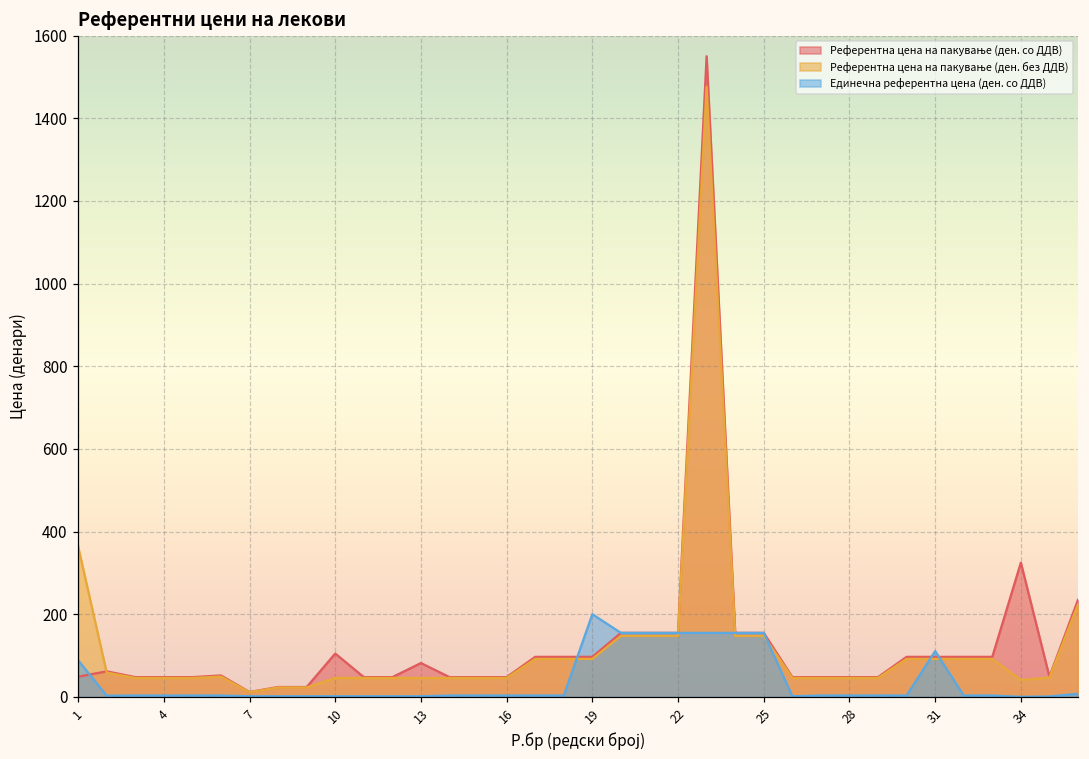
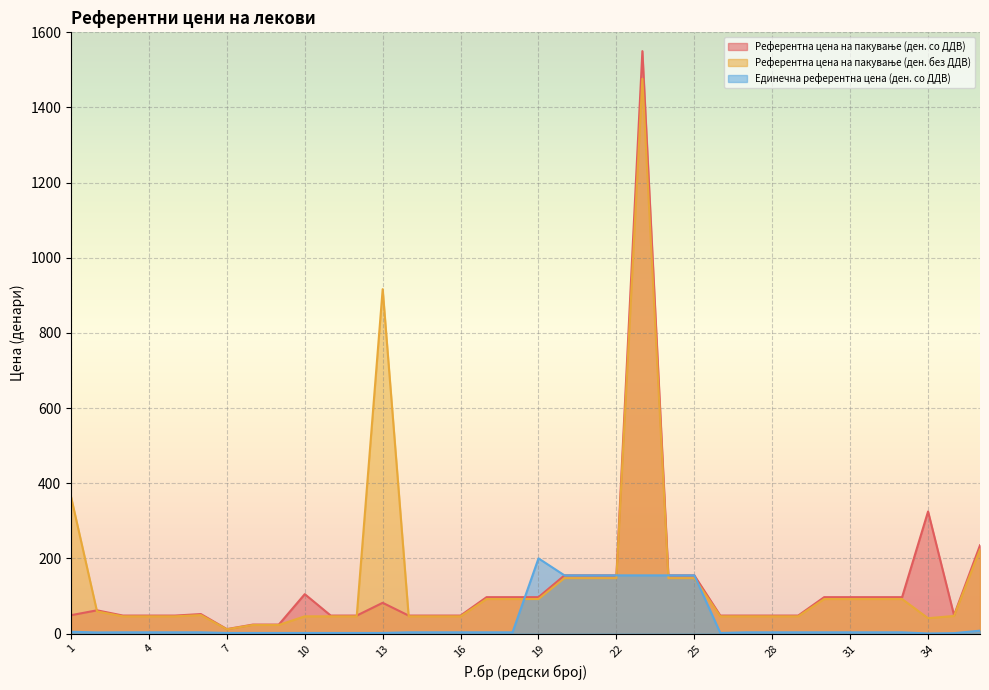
  {
    "Референтна цена на пакување (ден. со ДДВ)": {
      "1": 50,
      "10": 110,
      "13": 80,
      "34": 330
    },
    "Референтна цена на пакување (ден. без ДДВ)": {
      "1": 360,
      "10": 50,
-     "13": 50,
+     "13": 920,
      "22": 150,
      "25": 150,
      "34": 40
    },
    "Единечна референтна цена (ден. со ДДВ)": {
-     "1": 90,
+     "1": 0,
      "4": 0,
      "7": 0,
      "10": 0,
      "13": 0,
      "16": 0,
      "19": 200,
      "28": 0,
-     "31": 110,
+     "31": 0,
      "34": 0
    }
  }
